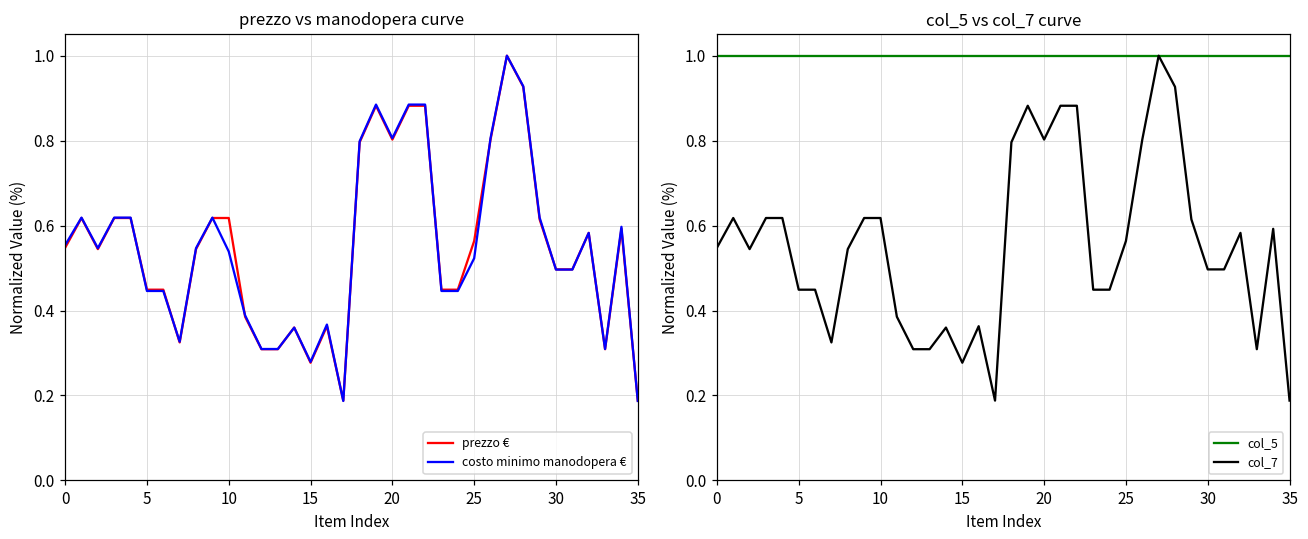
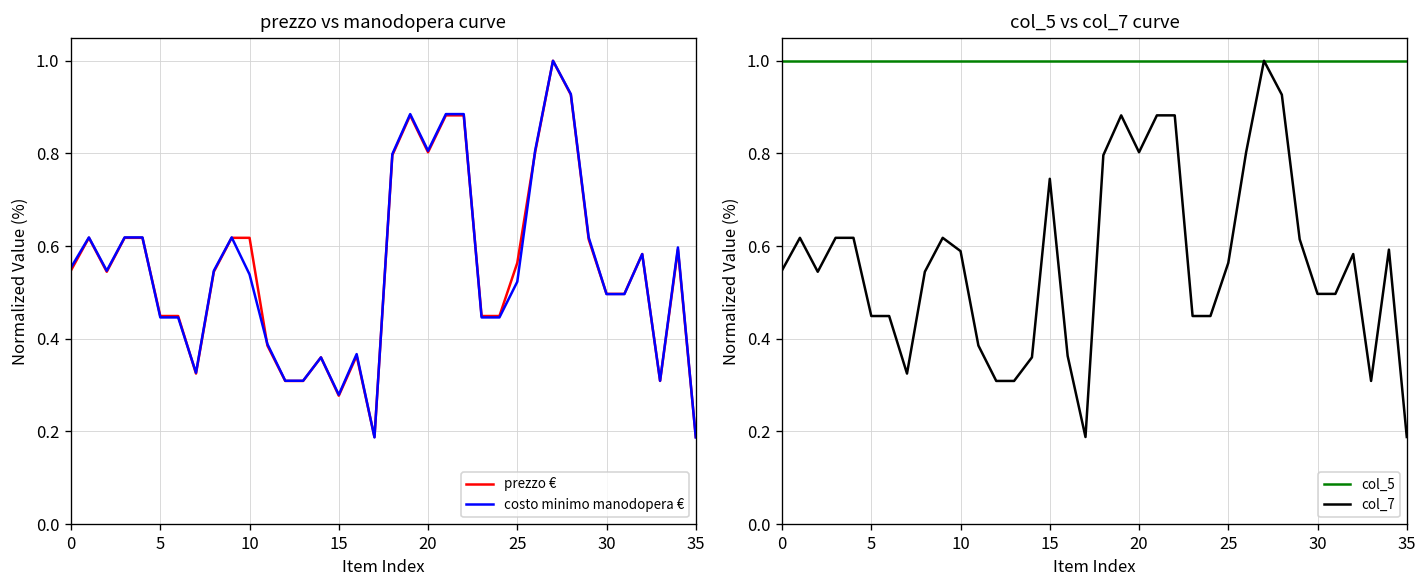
  {
    "prezzo vs manodopera curve": {
      "prezzo €": {
        "10": 0.62,
        "25": 0.56
      },
      "costo minimo manodopera €": {
        "10": 0.54,
        "25": 0.52
      }
    },
    "col_5 vs col_7 curve": {
      "col_5": {
        "0": 1.00,
        "5": 1.00,
        "10": 1.00,
        "15": 1.00,
        "20": 1.00,
        "25": 1.00,
        "30": 1.00,
        "35": 1.00
      },
      "col_7": {
        "0": 0.55,
        "5": 0.45,
-       "10": 0.62,
-       "15": 0.28,
+       "10": 0.59,
+       "15": 0.75,
        "20": 0.80,
        "25": 0.56,
        "30": 0.50,
        "35": 0.19
      }
    }
  }
